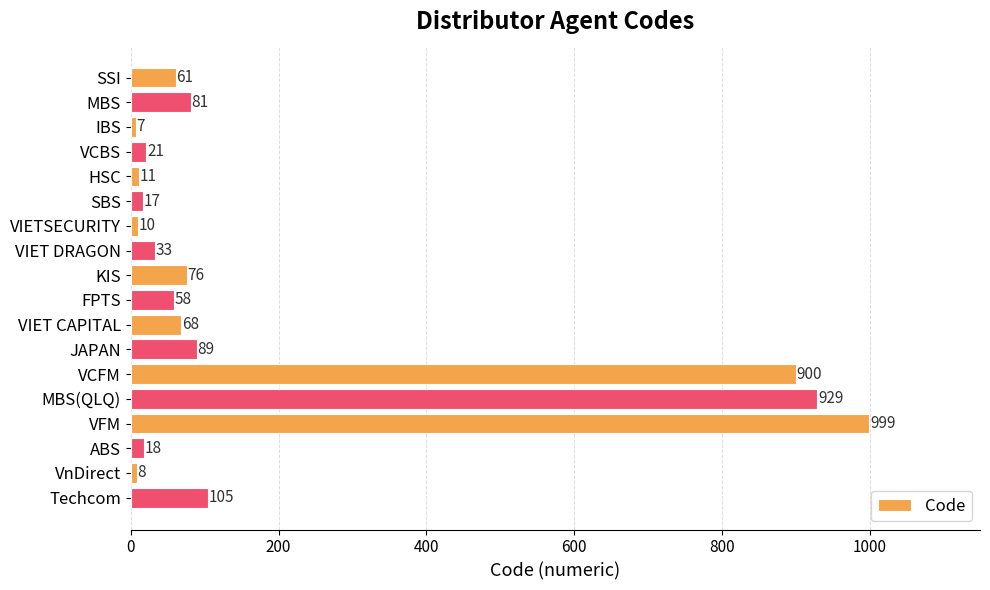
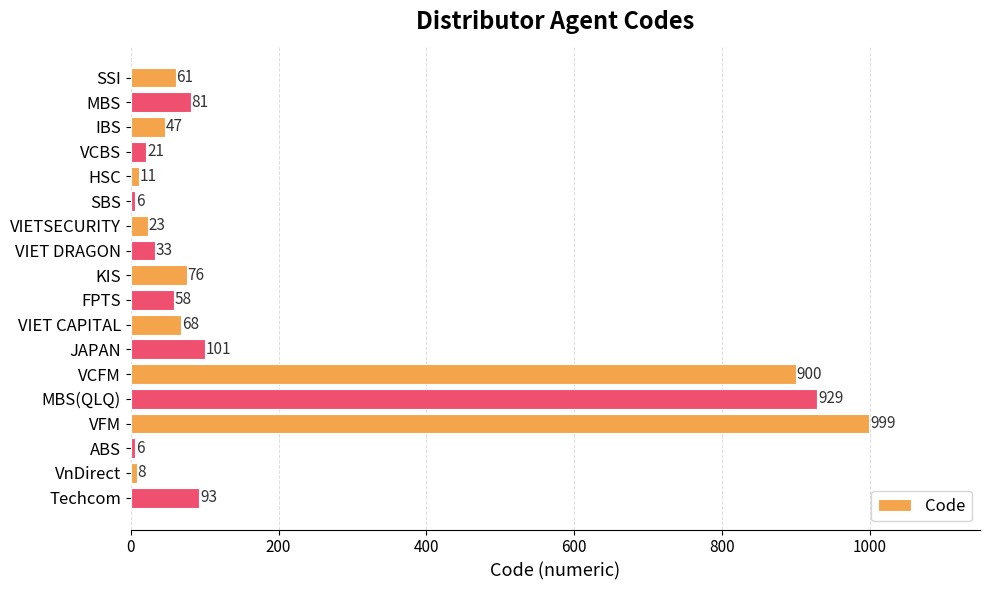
  {
    "SSI": 61,
    "MBS": 81,
-   "IBS": 7,
+   "IBS": 47,
    "VCBS": 21,
    "HSC": 11,
-   "SBS": 17,
-   "VIETSECURITY": 10,
+   "SBS": 6,
+   "VIETSECURITY": 23,
    "VIET DRAGON": 33,
    "KIS": 76,
    "FPTS": 58,
    "VIET CAPITAL": 68,
-   "JAPAN": 89,
+   "JAPAN": 101,
    "VCFM": 900,
    "MBS(QLQ)": 929,
    "VFM": 999,
-   "ABS": 18,
+   "ABS": 6,
    "VnDirect": 8,
-   "Techcom": 105
+   "Techcom": 93
  }
